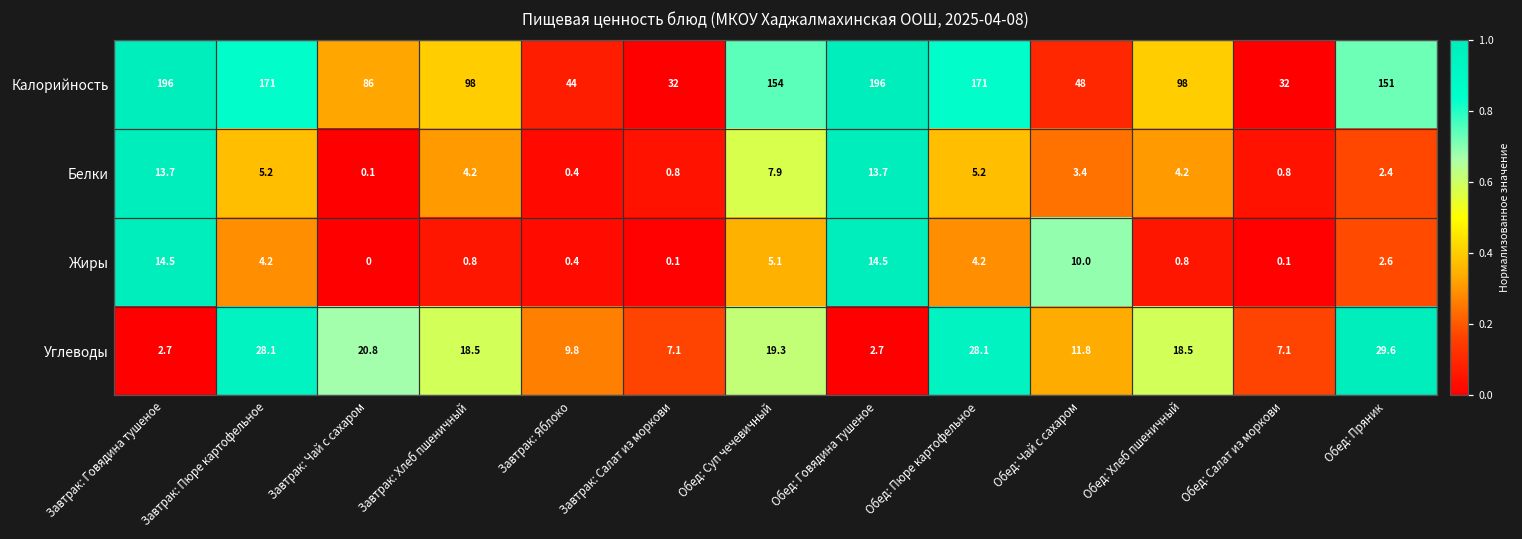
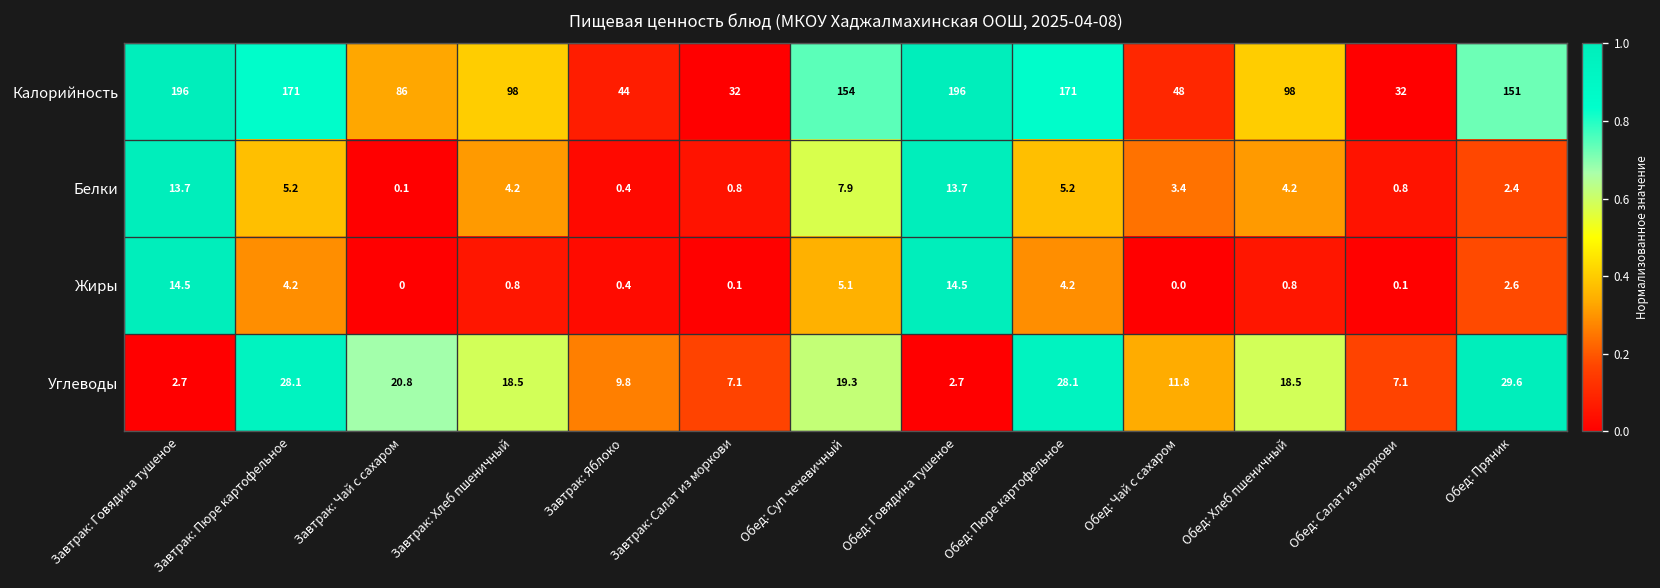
  {
    "Калорийность": {
      "Завтрак: Говядина тушеное": 196,
      "Завтрак: Пюре картофельное": 171,
      "Завтрак: Чай с сахаром": 86,
      "Завтрак: Хлеб пшеничный": 98,
      "Завтрак: Яблоко": 44,
      "Завтрак: Салат из моркови": 32,
      "Обед: Суп чечевичный": 154,
      "Обед: Говядина тушеное": 196,
      "Обед: Пюре картофельное": 171,
      "Обед: Чай с сахаром": 48,
      "Обед: Хлеб пшеничный": 98,
      "Обед: Салат из моркови": 32,
      "Обед: Пряник": 151
    },
    "Белки": {
      "Завтрак: Говядина тушеное": 13.7,
      "Завтрак: Пюре картофельное": 5.2,
      "Завтрак: Чай с сахаром": 0.1,
      "Завтрак: Хлеб пшеничный": 4.2,
      "Завтрак: Яблоко": 0.4,
      "Завтрак: Салат из моркови": 0.8,
      "Обед: Суп чечевичный": 7.9,
      "Обед: Говядина тушеное": 13.7,
      "Обед: Пюре картофельное": 5.2,
      "Обед: Чай с сахаром": 3.4,
      "Обед: Хлеб пшеничный": 4.2,
      "Обед: Салат из моркови": 0.8,
      "Обед: Пряник": 2.4
    },
    "Жиры": {
      "Завтрак: Говядина тушеное": 14.5,
      "Завтрак: Пюре картофельное": 4.2,
      "Завтрак: Чай с сахаром": 0,
      "Завтрак: Хлеб пшеничный": 0.8,
      "Завтрак: Яблоко": 0.4,
      "Завтрак: Салат из моркови": 0.1,
      "Обед: Суп чечевичный": 5.1,
      "Обед: Говядина тушеное": 14.5,
      "Обед: Пюре картофельное": 4.2,
-     "Обед: Чай с сахаром": 10.0,
+     "Обед: Чай с сахаром": 0.0,
      "Обед: Хлеб пшеничный": 0.8,
      "Обед: Салат из моркови": 0.1,
      "Обед: Пряник": 2.6
    },
    "Углеводы": {
      "Завтрак: Говядина тушеное": 2.7,
      "Завтрак: Пюре картофельное": 28.1,
      "Завтрак: Чай с сахаром": 20.8,
      "Завтрак: Хлеб пшеничный": 18.5,
      "Завтрак: Яблоко": 9.8,
      "Завтрак: Салат из моркови": 7.1,
      "Обед: Суп чечевичный": 19.3,
      "Обед: Говядина тушеное": 2.7,
      "Обед: Пюре картофельное": 28.1,
      "Обед: Чай с сахаром": 11.8,
      "Обед: Хлеб пшеничный": 18.5,
      "Обед: Салат из моркови": 7.1,
      "Обед: Пряник": 29.6
    }
  }
